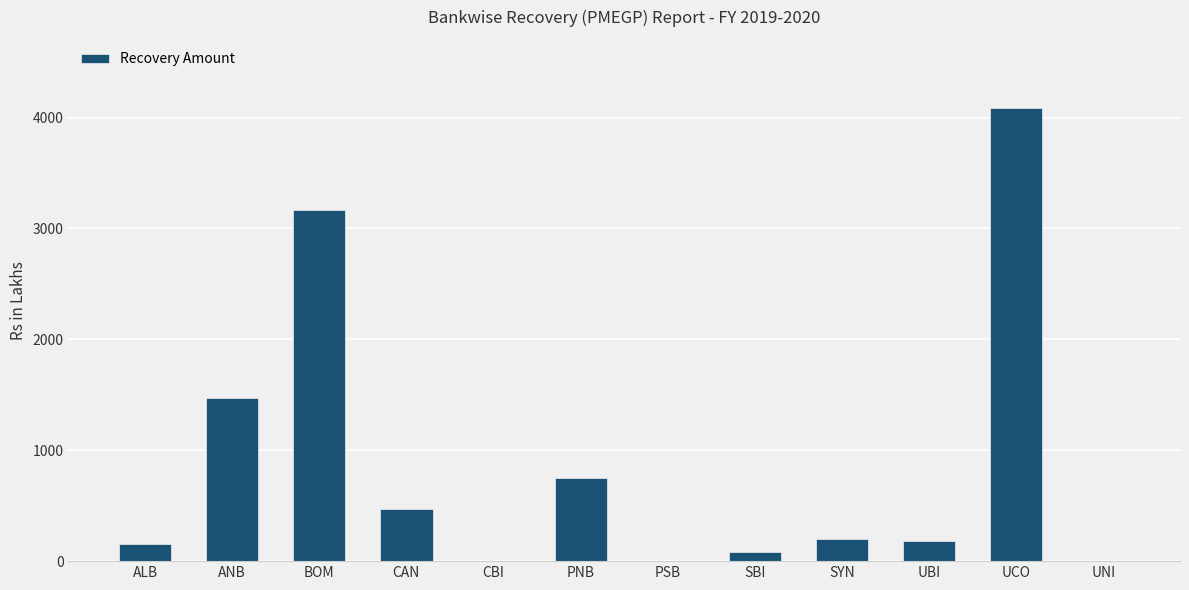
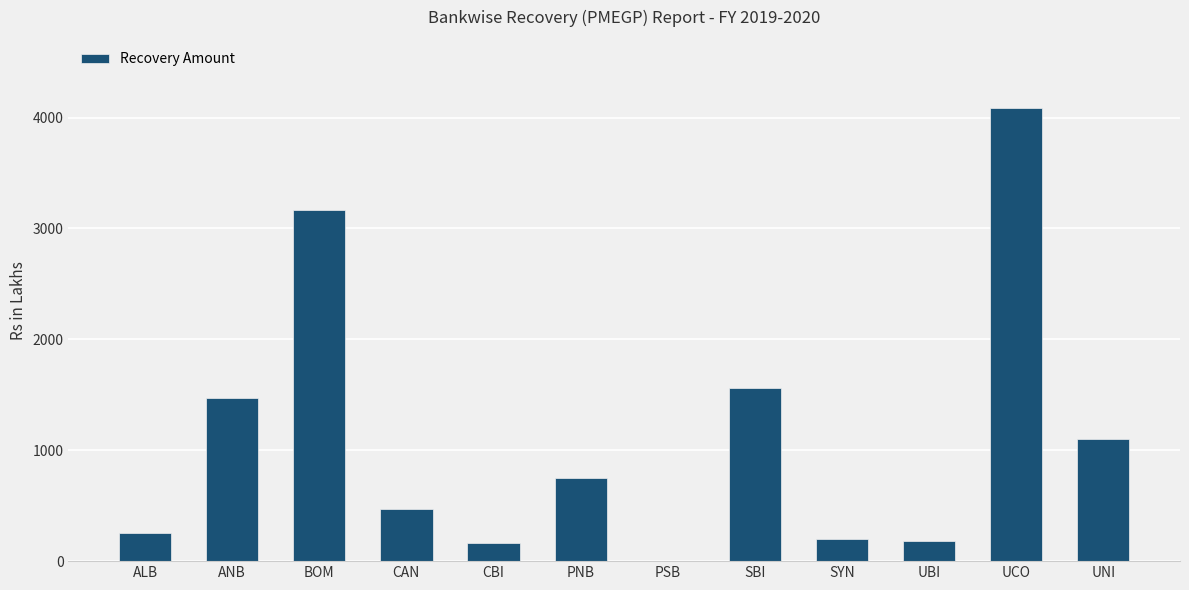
  {
-   "ALB": 150,
+   "ALB": 250,
    "ANB": 1470,
    "BOM": 3170,
    "CAN": 470,
-   "CBI": 0,
+   "CBI": 160,
    "PNB": 750,
-   "SBI": 90,
+   "SBI": 1560,
    "SYN": 200,
    "UBI": 180,
    "UCO": 4090,
-   "UNI": 0
+   "UNI": 1100
  }
